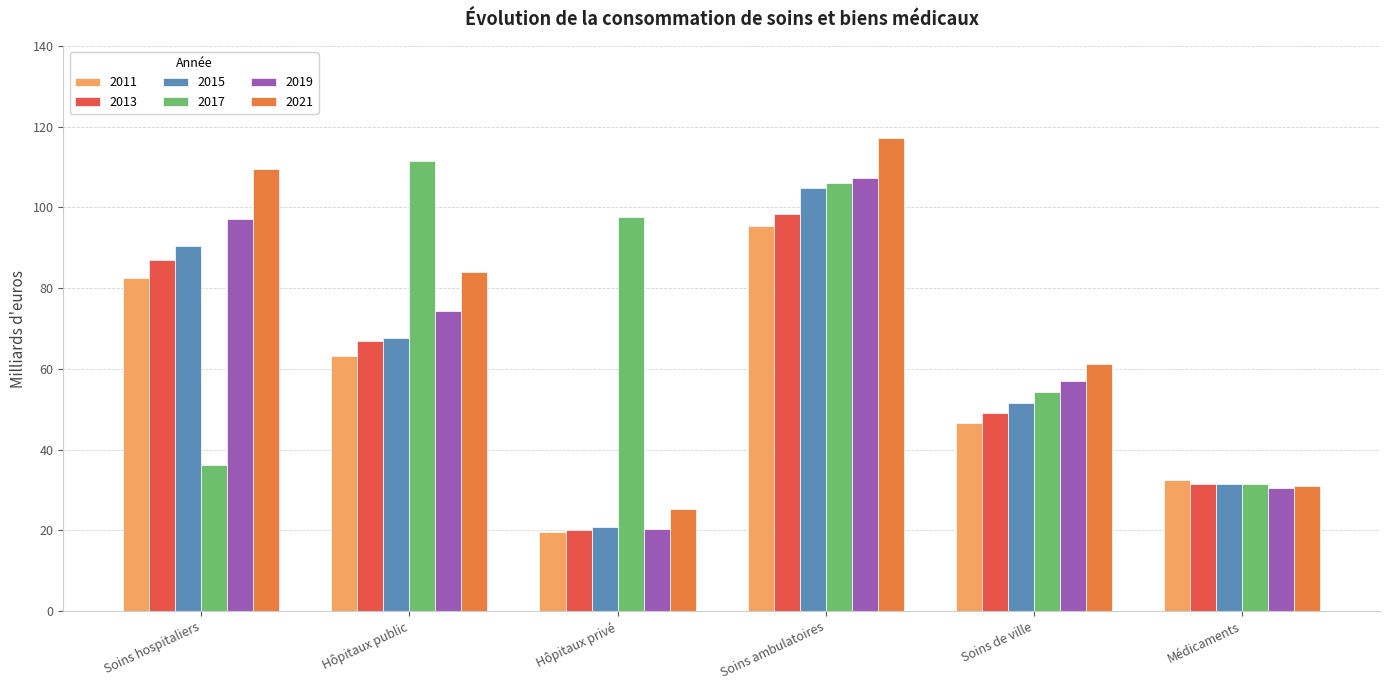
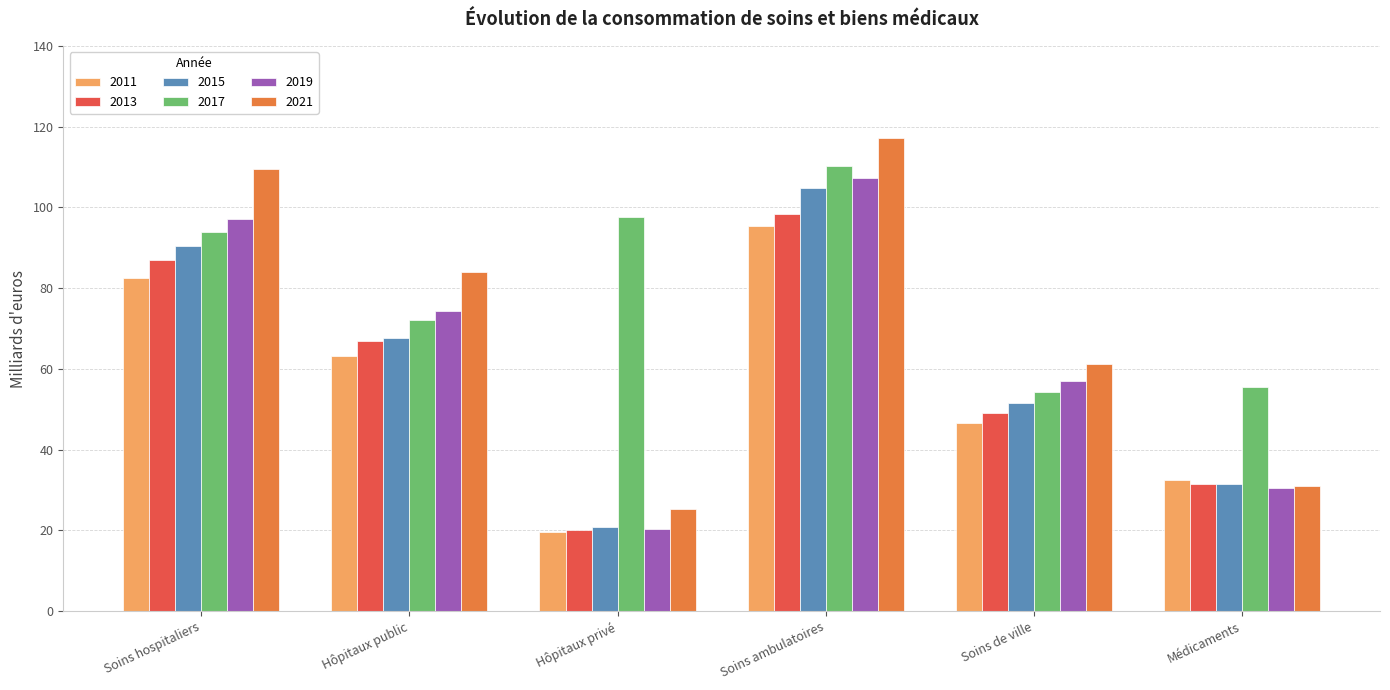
  {
    "2015": {
      "Soins hospitaliers": 91,
      "Hôpitaux public": 68,
      "Hôpitaux privé": 21,
      "Soins ambulatoires": 105,
      "Soins de ville": 52,
      "Médicaments": 32
    },
    "2017": {
-     "Soins hospitaliers": 36,
-     "Hôpitaux public": 111,
+     "Soins hospitaliers": 94,
+     "Hôpitaux public": 72,
      "Hôpitaux privé": 98,
-     "Soins ambulatoires": 106,
+     "Soins ambulatoires": 110,
      "Soins de ville": 54,
-     "Médicaments": 31
+     "Médicaments": 56
    },
    "2019": {
      "Soins hospitaliers": 97,
      "Hôpitaux public": 74,
      "Hôpitaux privé": 20,
      "Soins ambulatoires": 107,
      "Soins de ville": 57,
      "Médicaments": 31
    }
  }
